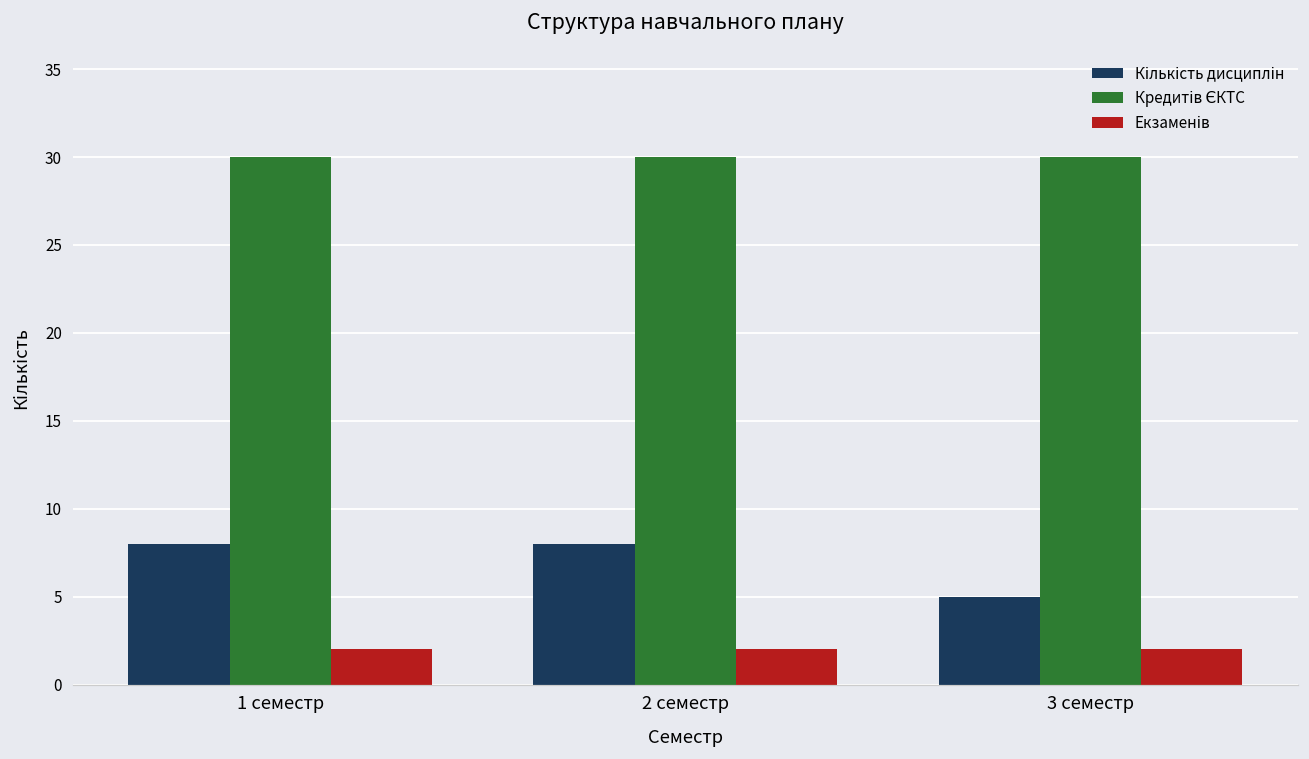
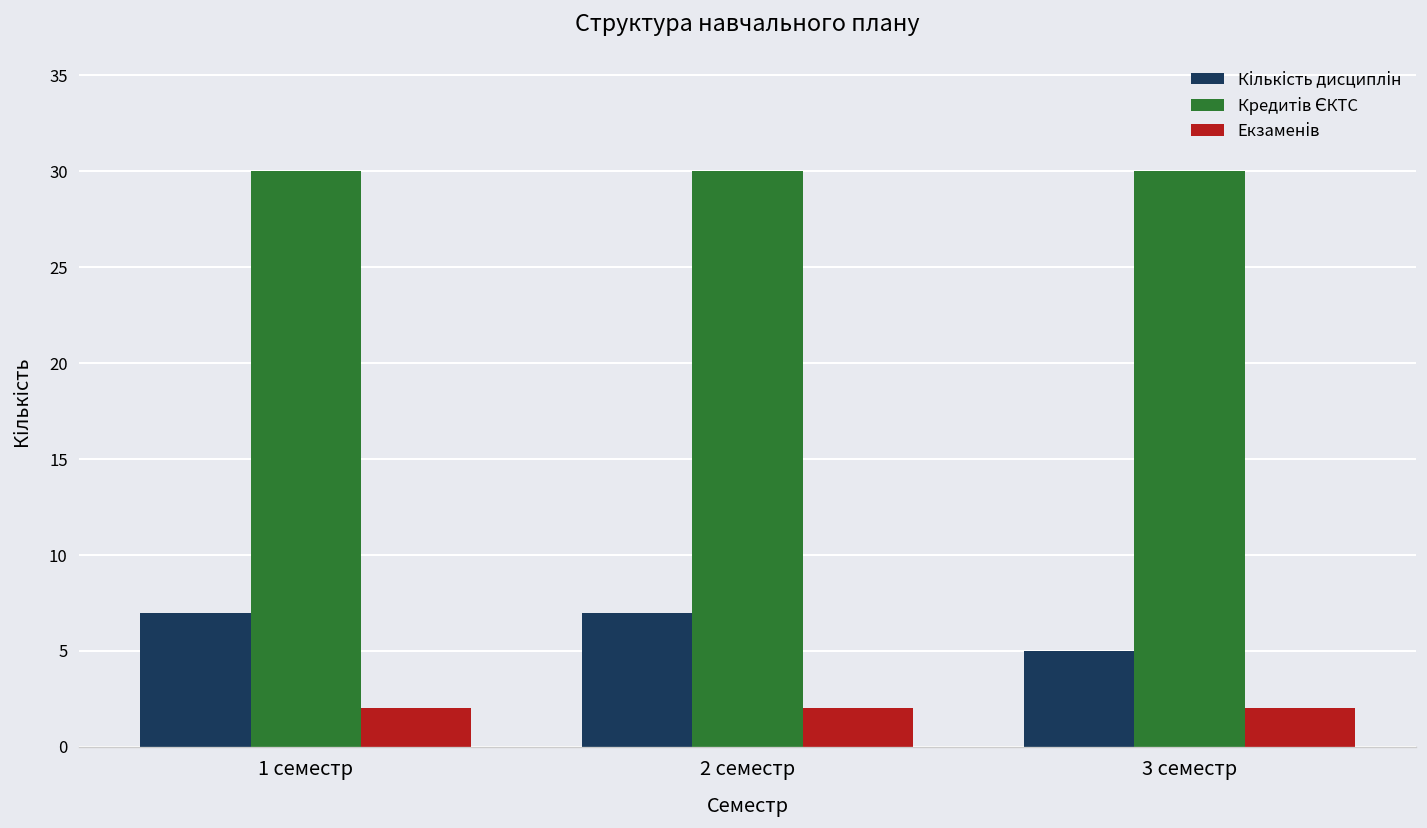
  {
    "Кількість дисциплін": {
-     "1 семестр": 8,
-     "2 семестр": 8,
+     "1 семестр": 7,
+     "2 семестр": 7,
      "3 семестр": 5
    },
    "Кредитів ЄКТС": {
      "1 семестр": 30,
      "2 семестр": 30,
      "3 семестр": 30
    },
    "Екзаменів": {
      "1 семестр": 2,
      "2 семестр": 2,
      "3 семестр": 2
    }
  }
